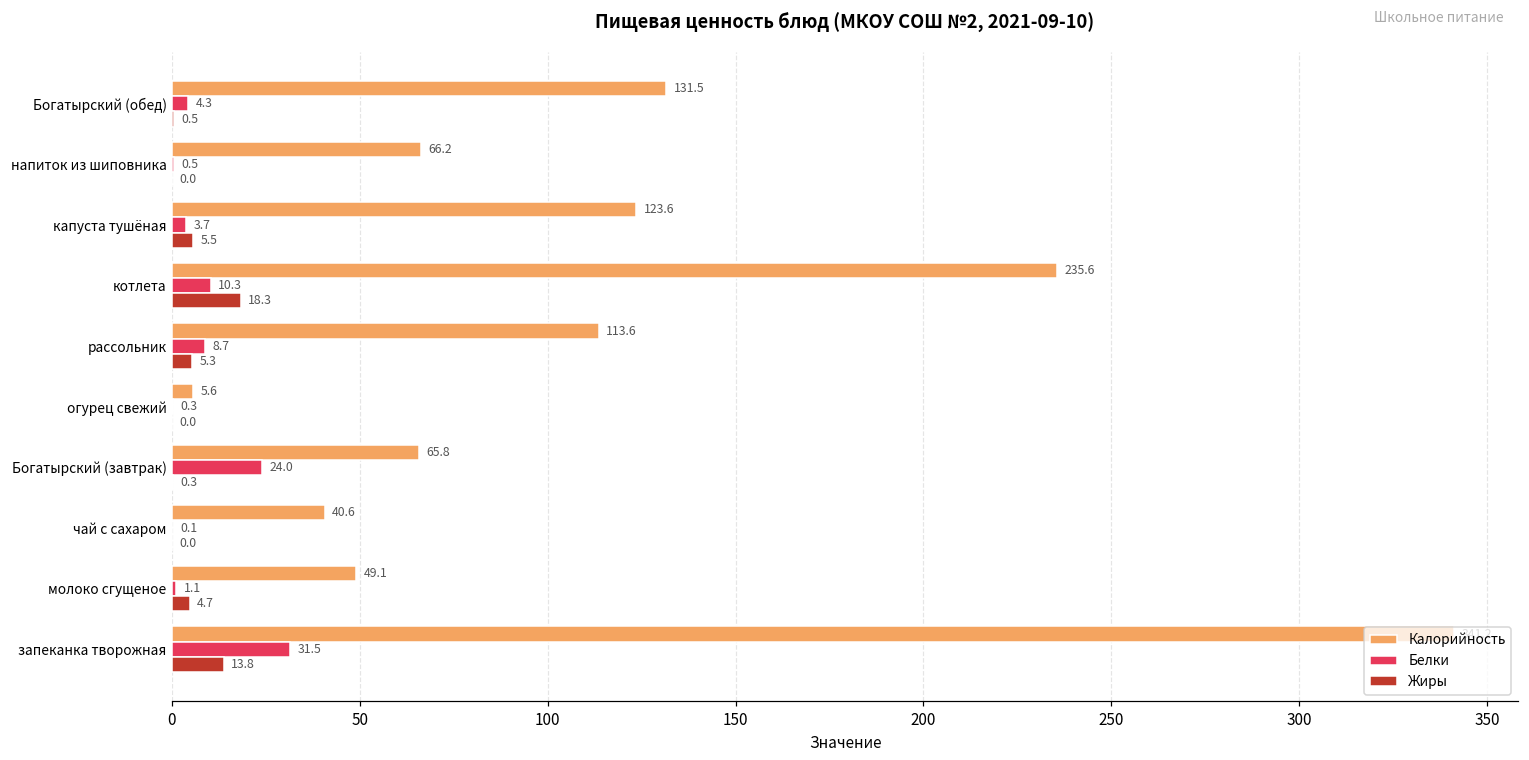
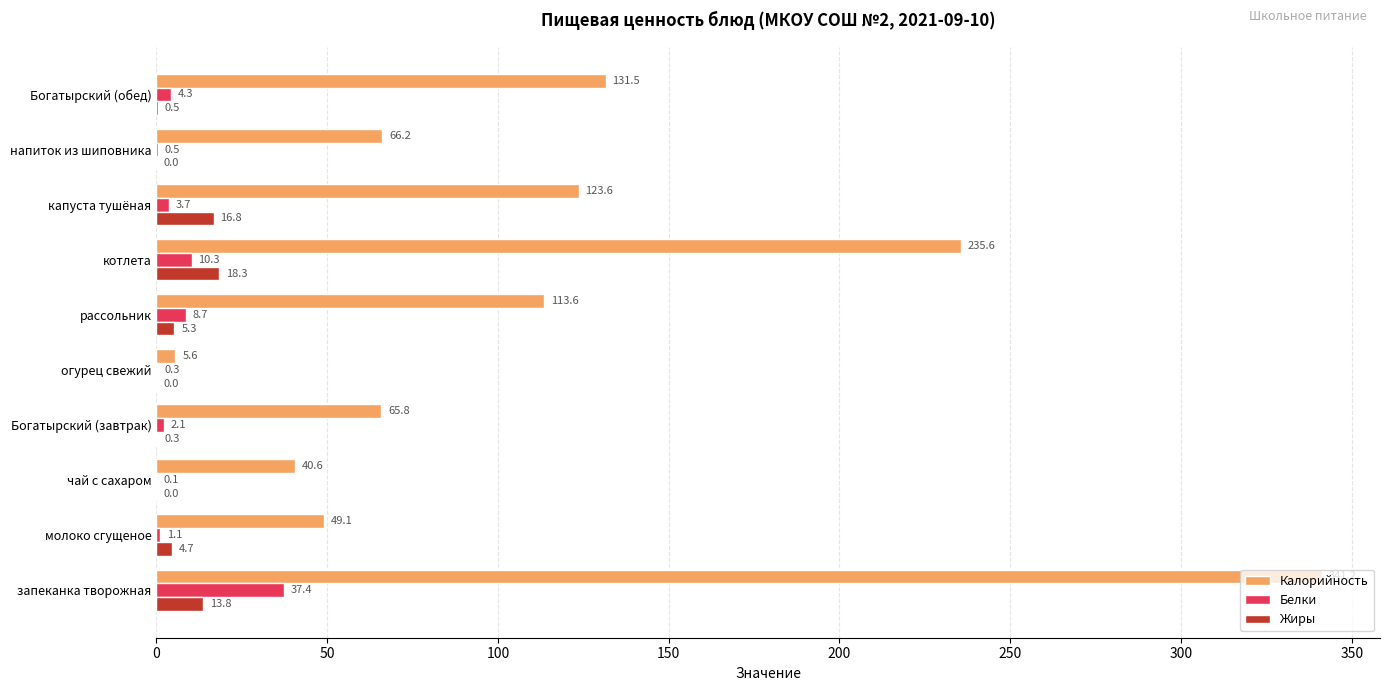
  {
    "Калорийность": {
      "Богатырский (обед)": 131.5,
      "напиток из шиповника": 66.2,
      "капуста тушёная": 123.6,
      "котлета": 235.6,
      "рассольник": 113.6,
      "огурец свежий": 5.6,
      "Богатырский (завтрак)": 65.8,
      "чай с сахаром": 40.6,
      "молоко сгущеное": 49.1
    },
    "Белки": {
      "Богатырский (обед)": 4.3,
      "напиток из шиповника": 0.5,
      "капуста тушёная": 3.7,
      "котлета": 10.3,
      "рассольник": 8.7,
      "огурец свежий": 0.3,
-     "Богатырский (завтрак)": 24.0,
+     "Богатырский (завтрак)": 2.1,
      "чай с сахаром": 0.1,
      "молоко сгущеное": 1.1,
-     "запеканка творожная": 31.5
+     "запеканка творожная": 37.4
    },
    "Жиры": {
      "Богатырский (обед)": 0.5,
      "напиток из шиповника": 0.0,
-     "капуста тушёная": 5.5,
+     "капуста тушёная": 16.8,
      "котлета": 18.3,
      "рассольник": 5.3,
      "огурец свежий": 0.0,
      "Богатырский (завтрак)": 0.3,
      "чай с сахаром": 0.0,
      "молоко сгущеное": 4.7,
      "запеканка творожная": 13.8
    }
  }
